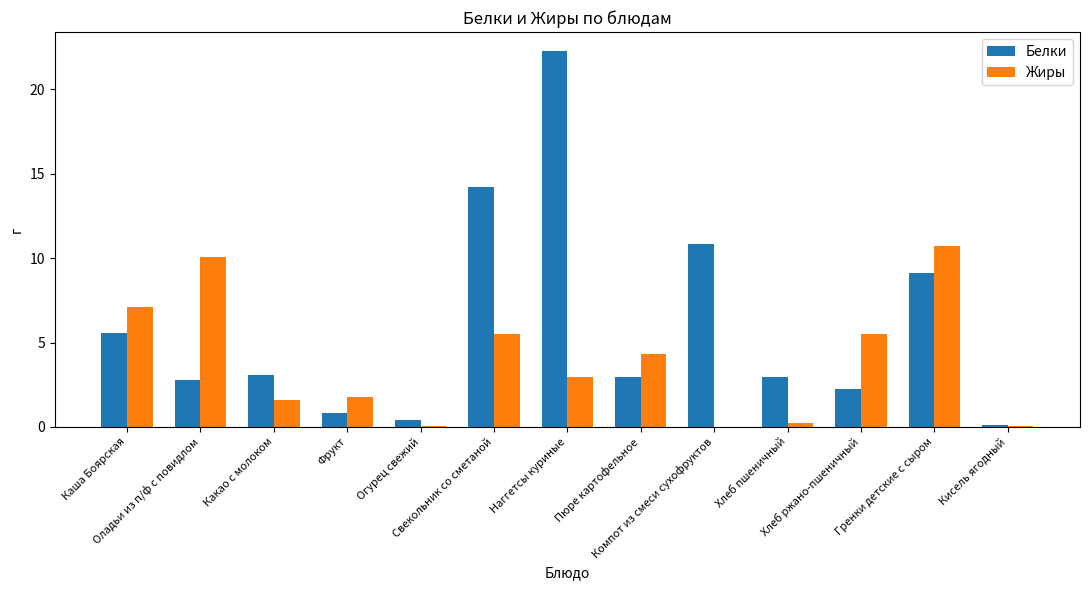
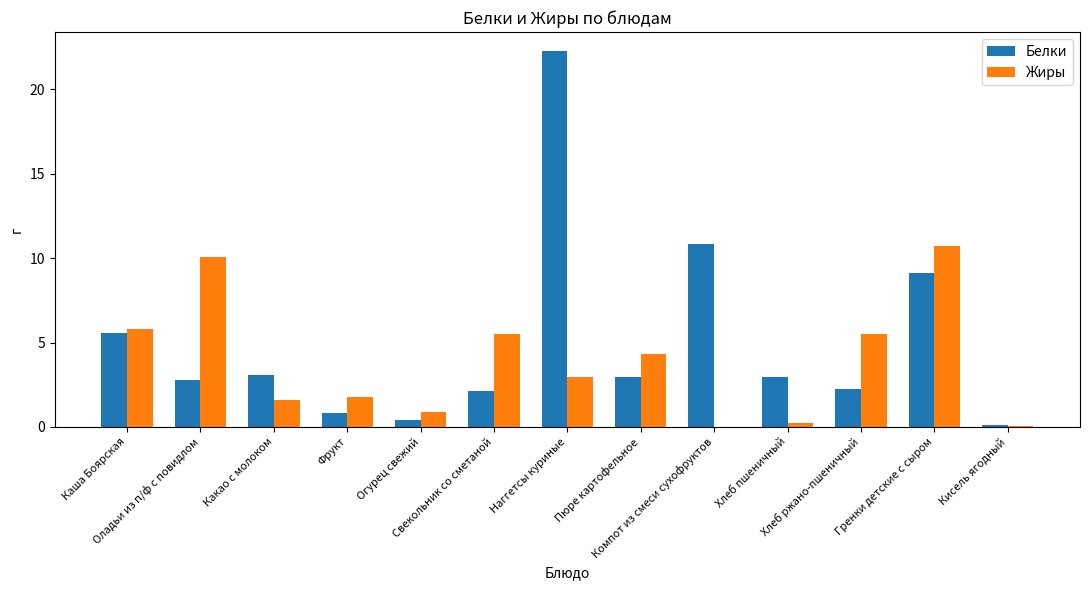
  {
    "Белки": {
      "Каша Боярская": 5.6,
      "Оладьи из п/ф с повидлом": 2.8,
      "Какао с молоком": 3.1,
      "Фрукт": 0.8,
      "Огурец свежий": 0.4,
-     "Свекольник со сметаной": 14.2,
+     "Свекольник со сметаной": 2.1,
      "Наггетсы куриные": 22.3,
      "Пюре картофельное": 2.9,
      "Компот из смеси сухофруктов": 10.8,
      "Хлеб пшеничный": 3.0,
      "Хлеб ржано-пшеничный": 2.2,
      "Гренки детские с сыром": 9.1
    },
    "Жиры": {
-     "Каша Боярская": 7.1,
+     "Каша Боярская": 5.8,
      "Оладьи из п/ф с повидлом": 10.1,
      "Какао с молоком": 1.6,
      "Фрукт": 1.8,
-     "Огурец свежий": 0.1,
+     "Огурец свежий": 0.9,
      "Свекольник со сметаной": 5.5,
      "Наггетсы куриные": 2.9,
      "Пюре картофельное": 4.3,
      "Компот из смеси сухофруктов": 0.0,
      "Хлеб пшеничный": 0.2,
      "Хлеб ржано-пшеничный": 5.5,
      "Гренки детские с сыром": 10.7
    }
  }
